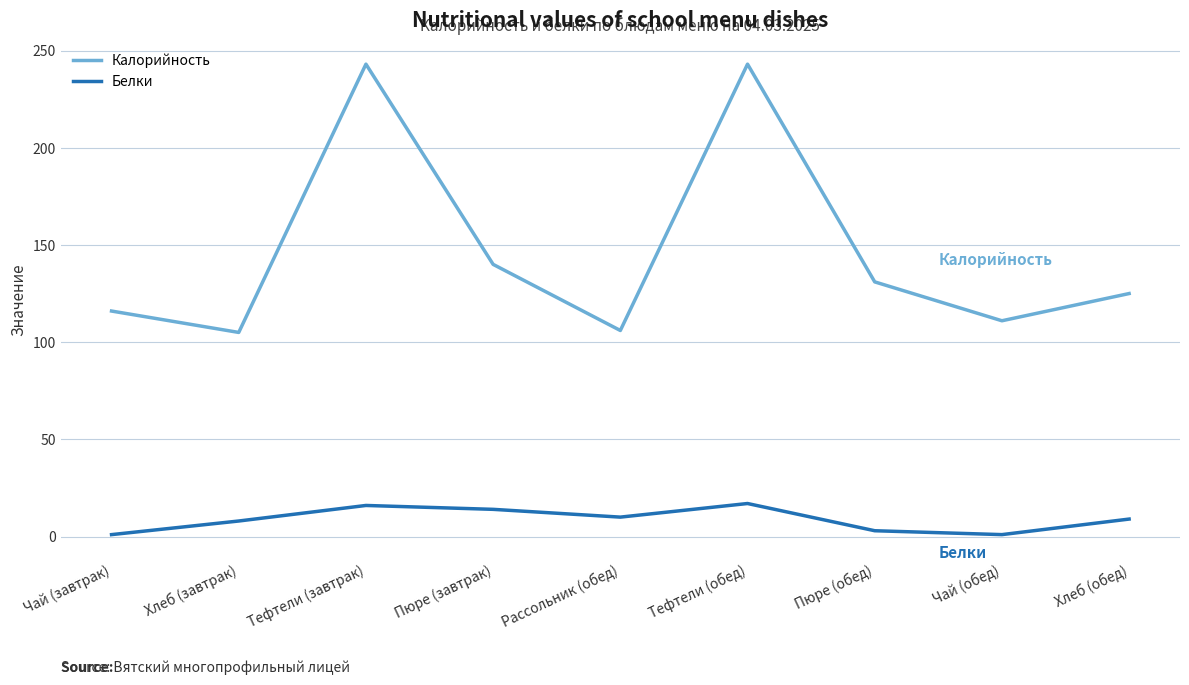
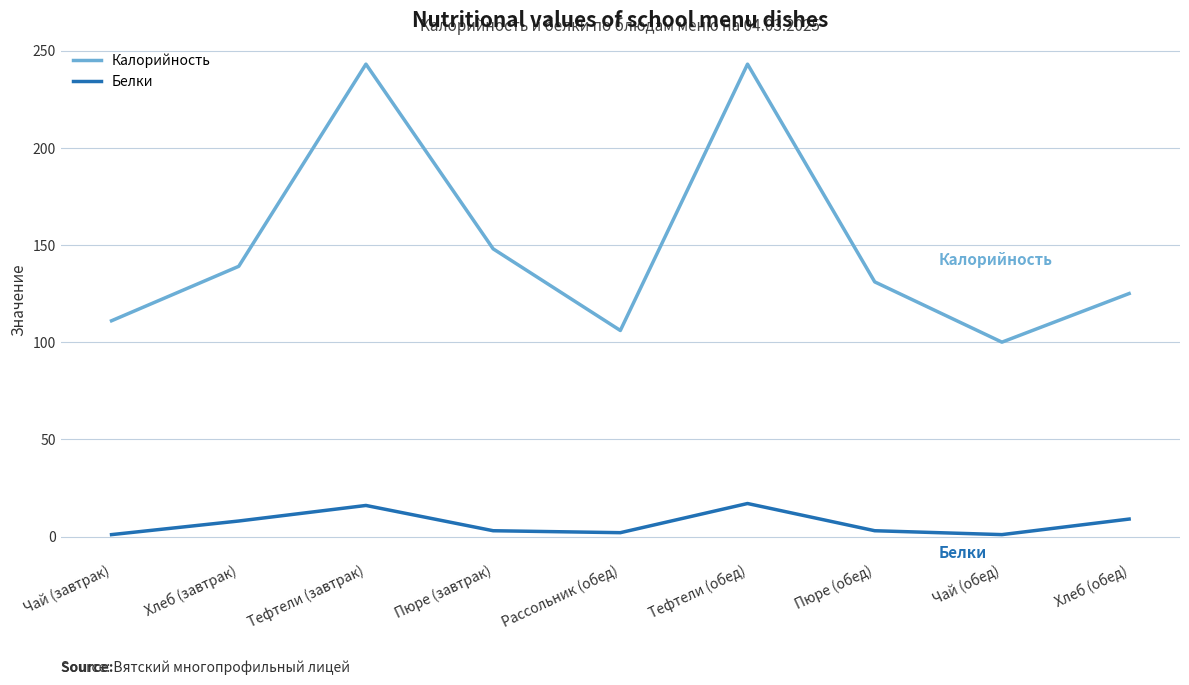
  {
    "Калорийность": {
-     "Чай (завтрак)": 116,
-     "Хлеб (завтрак)": 105,
+     "Чай (завтрак)": 111,
+     "Хлеб (завтрак)": 139,
      "Тефтели (завтрак)": 243,
-     "Пюре (завтрак)": 140,
+     "Пюре (завтрак)": 148,
      "Рассольник (обед)": 106,
      "Тефтели (обед)": 243,
      "Пюре (обед)": 131,
-     "Чай (обед)": 111,
+     "Чай (обед)": 100,
      "Хлеб (обед)": 125
    },
    "Белки": {
      "Чай (завтрак)": 1,
      "Хлеб (завтрак)": 8,
      "Тефтели (завтрак)": 16,
-     "Пюре (завтрак)": 14,
-     "Рассольник (обед)": 10,
+     "Пюре (завтрак)": 3,
+     "Рассольник (обед)": 2,
      "Тефтели (обед)": 17,
      "Пюре (обед)": 3,
      "Чай (обед)": 1,
      "Хлеб (обед)": 9
    }
  }
